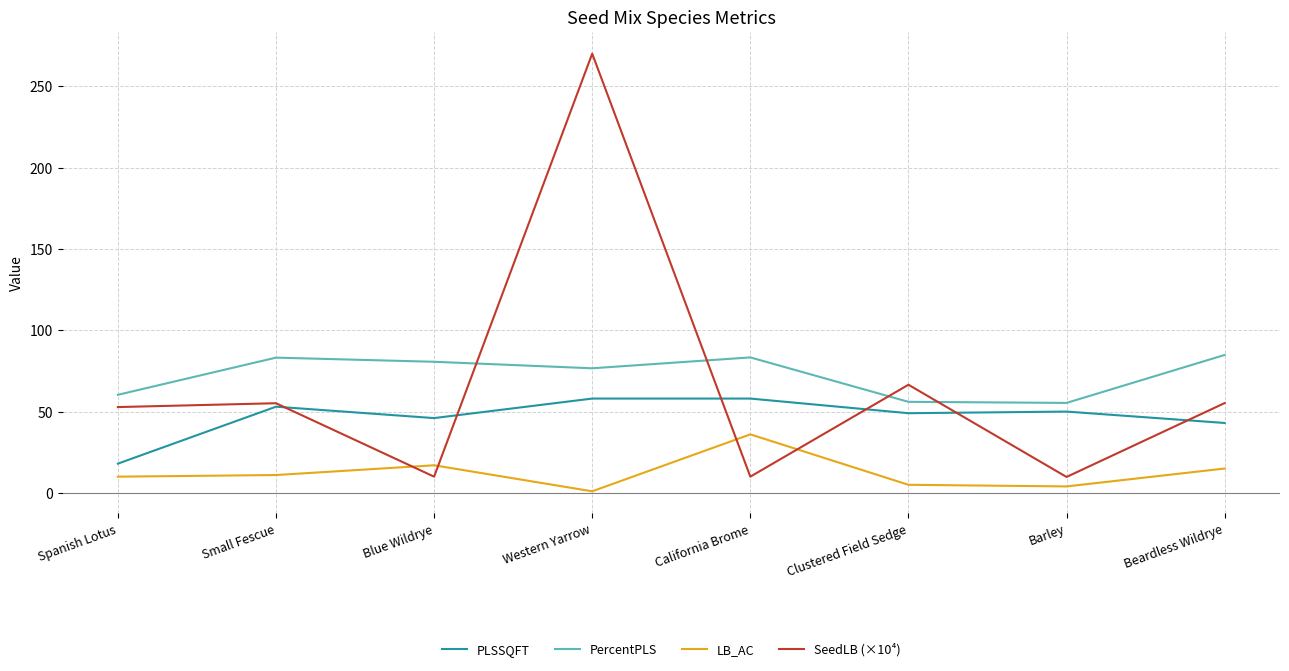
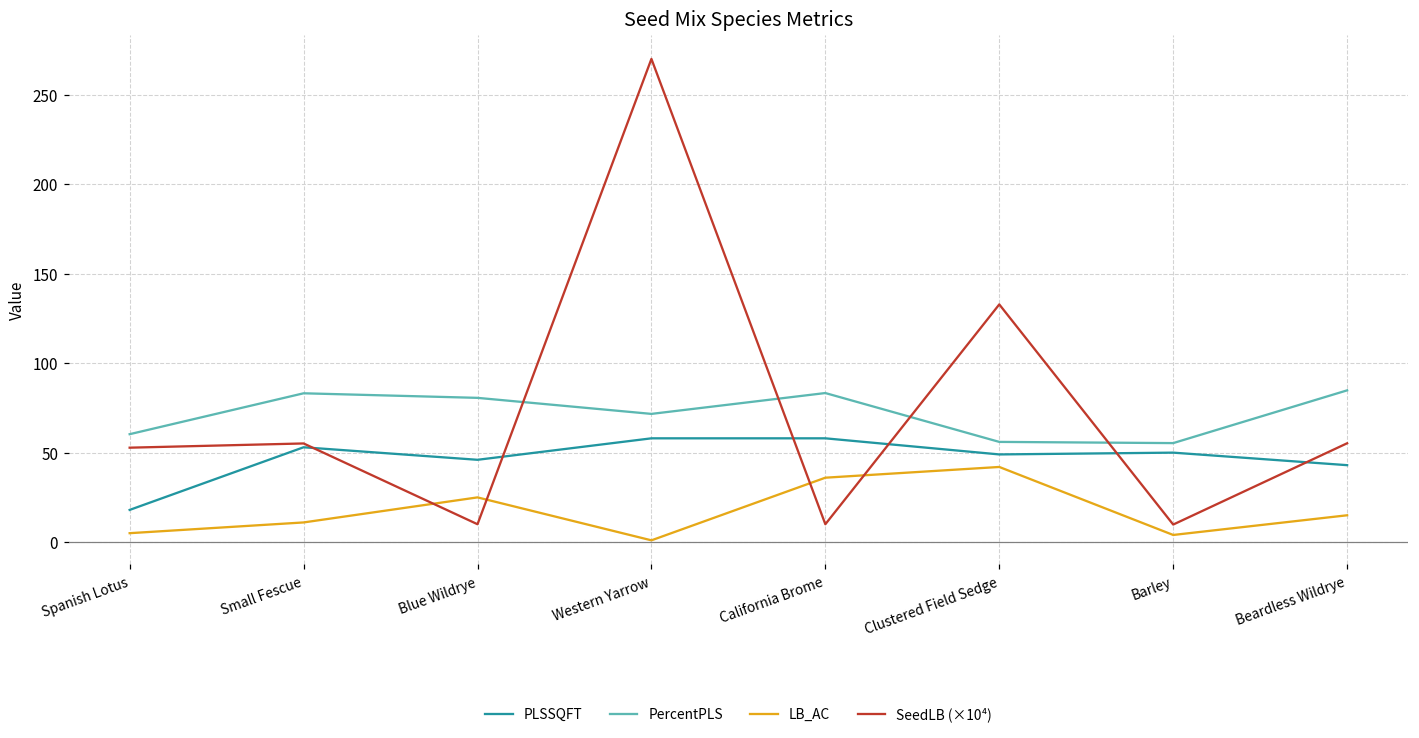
  {
    "PLSSQFT": {
      "Spanish Lotus": 18,
      "Small Fescue": 53,
      "Blue Wildrye": 46,
      "Western Yarrow": 58,
      "California Brome": 58,
      "Clustered Field Sedge": 49,
      "Barley": 50,
      "Beardless Wildrye": 43
    },
    "PercentPLS": {
      "Spanish Lotus": 60,
      "Small Fescue": 83,
      "Blue Wildrye": 81,
-     "Western Yarrow": 77,
+     "Western Yarrow": 72,
      "California Brome": 83,
      "Clustered Field Sedge": 56,
      "Barley": 55,
      "Beardless Wildrye": 85
    },
    "LB_AC": {
-     "Spanish Lotus": 10,
+     "Spanish Lotus": 5,
      "Small Fescue": 11,
-     "Blue Wildrye": 17,
+     "Blue Wildrye": 25,
      "Western Yarrow": 1,
      "California Brome": 36,
-     "Clustered Field Sedge": 5,
+     "Clustered Field Sedge": 42,
      "Barley": 4,
      "Beardless Wildrye": 15
    },
    "SeedLB (×10⁴)": {
      "Spanish Lotus": 53,
      "Small Fescue": 55,
      "Blue Wildrye": 10,
      "Western Yarrow": 270,
      "California Brome": 10,
-     "Clustered Field Sedge": 67,
+     "Clustered Field Sedge": 133,
      "Barley": 10,
      "Beardless Wildrye": 55
    }
  }
